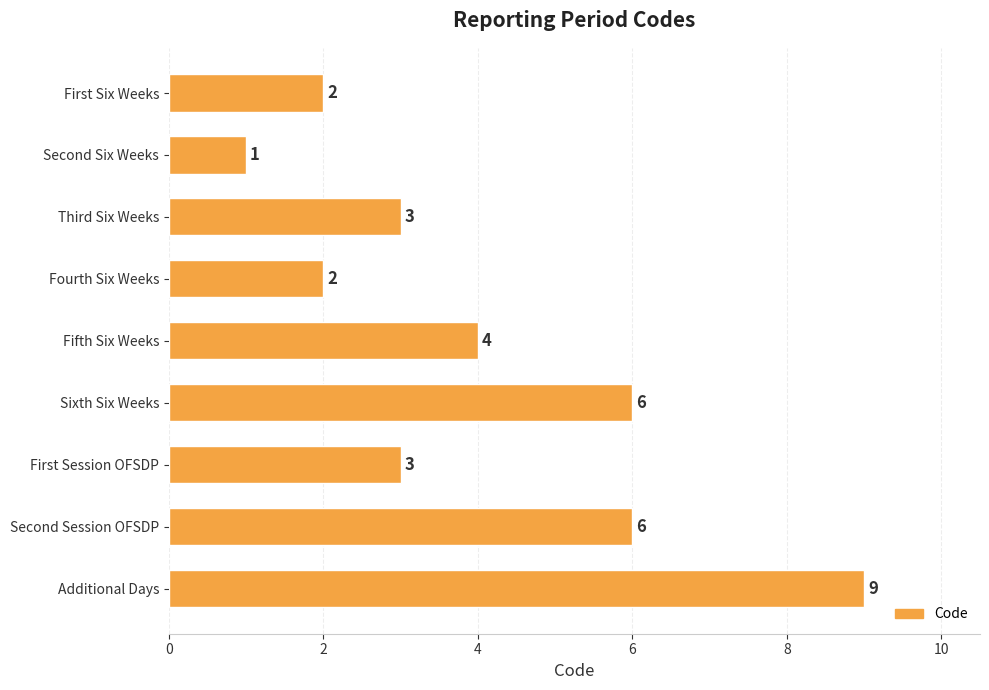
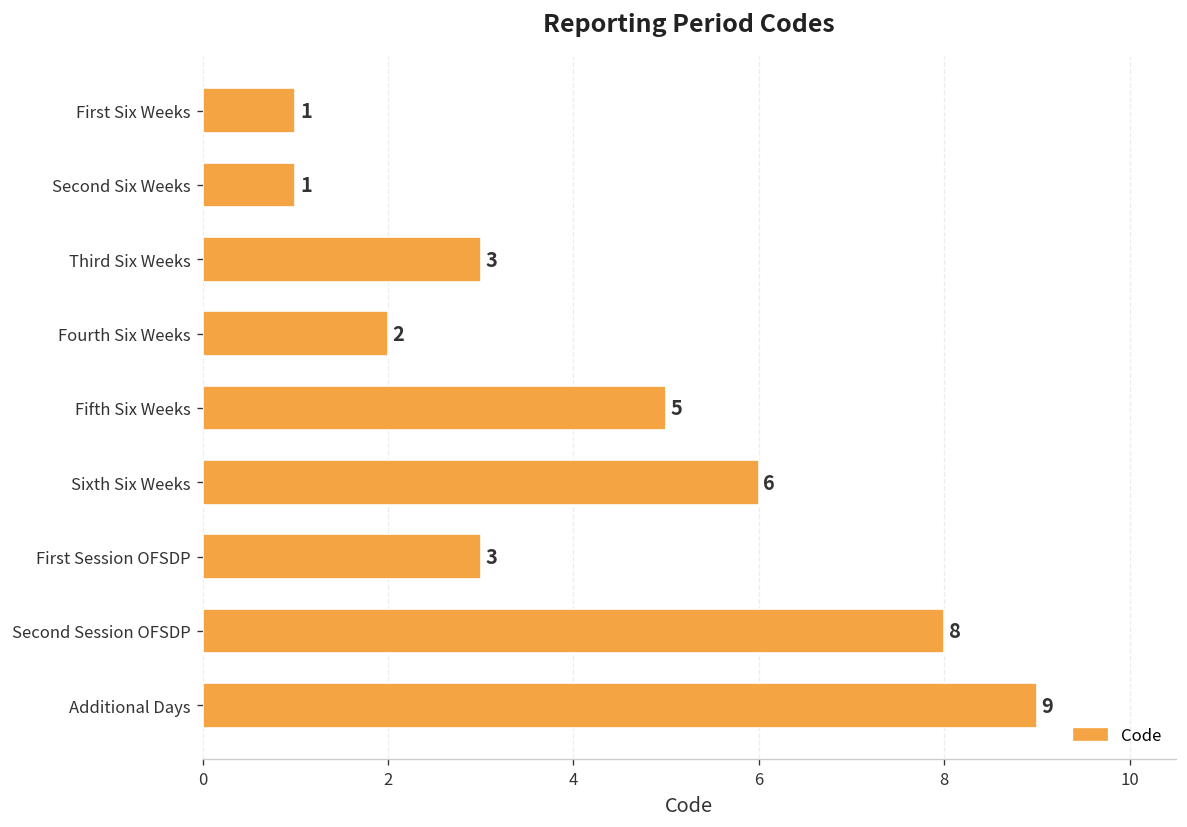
  {
-   "First Six Weeks": 2,
+   "First Six Weeks": 1,
    "Second Six Weeks": 1,
    "Third Six Weeks": 3,
    "Fourth Six Weeks": 2,
-   "Fifth Six Weeks": 4,
+   "Fifth Six Weeks": 5,
    "Sixth Six Weeks": 6,
    "First Session OFSDP": 3,
-   "Second Session OFSDP": 6,
+   "Second Session OFSDP": 8,
    "Additional Days": 9
  }
